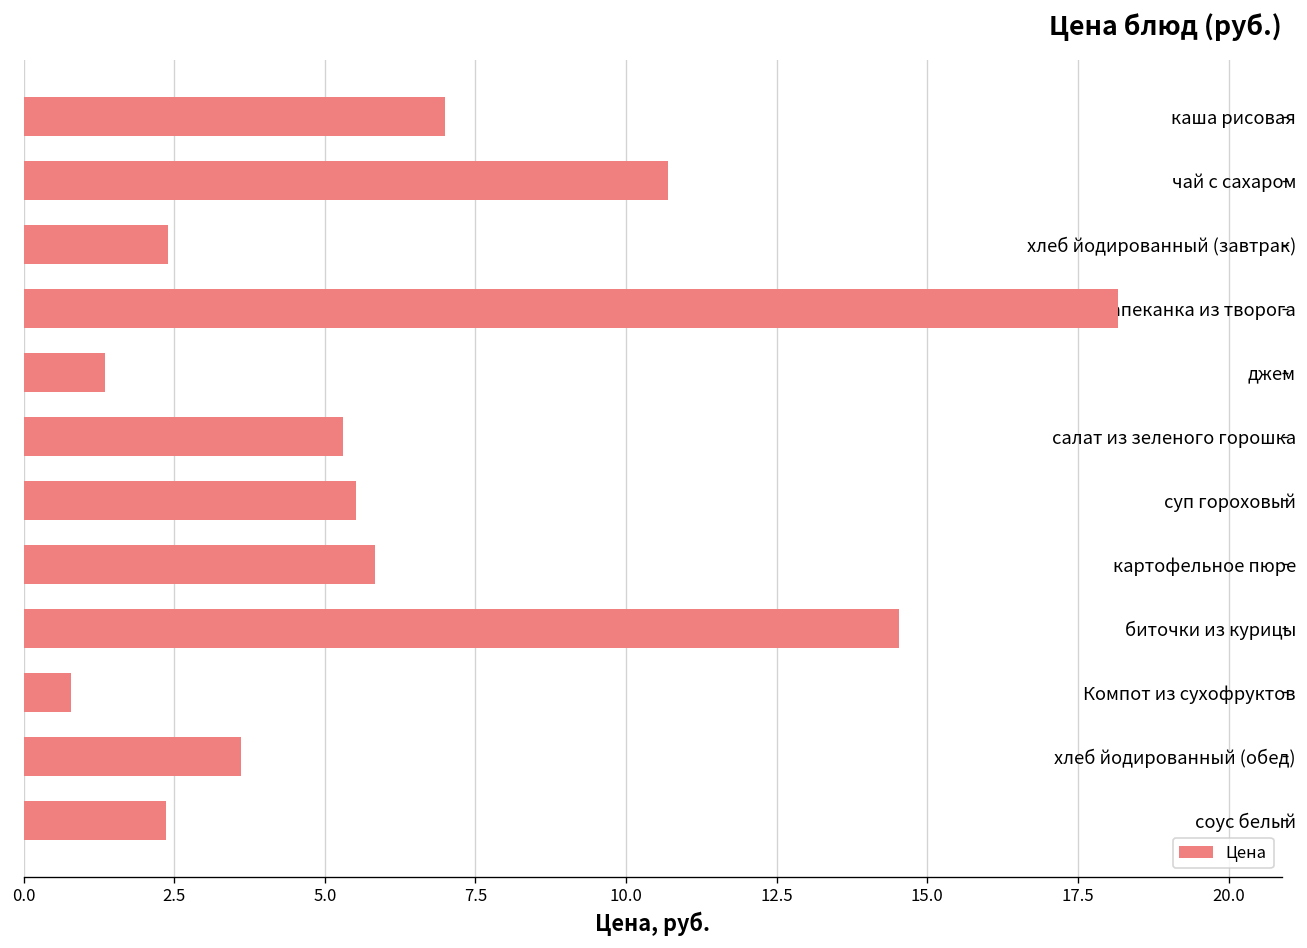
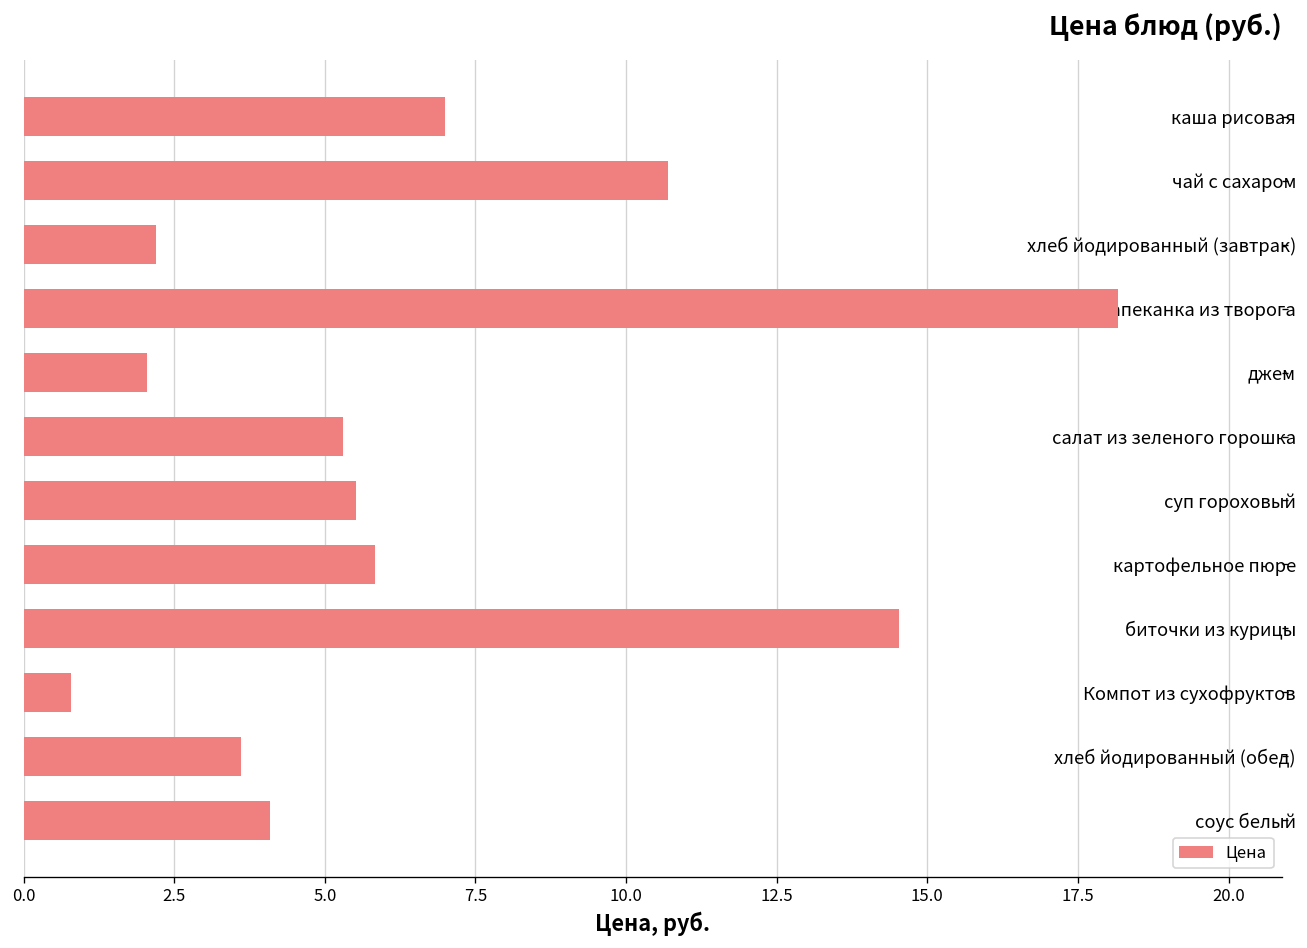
  {
    "каша рисовая": 7.0,
    "чай с сахаром": 10.7,
-   "хлеб йодированный (завтрак)": 2.4,
+   "хлеб йодированный (завтрак)": 2.2,
    "запеканка из творога": 18.2,
-   "джем": 1.4,
+   "джем": 2.0,
    "салат из зеленого горошка": 5.3,
    "суп гороховый": 5.5,
    "картофельное пюре": 5.8,
    "биточки из курицы": 14.5,
    "Компот из сухофруктов": 0.8,
    "хлеб йодированный (обед)": 3.6,
-   "соус белый": 2.4
+   "соус белый": 4.1
  }
